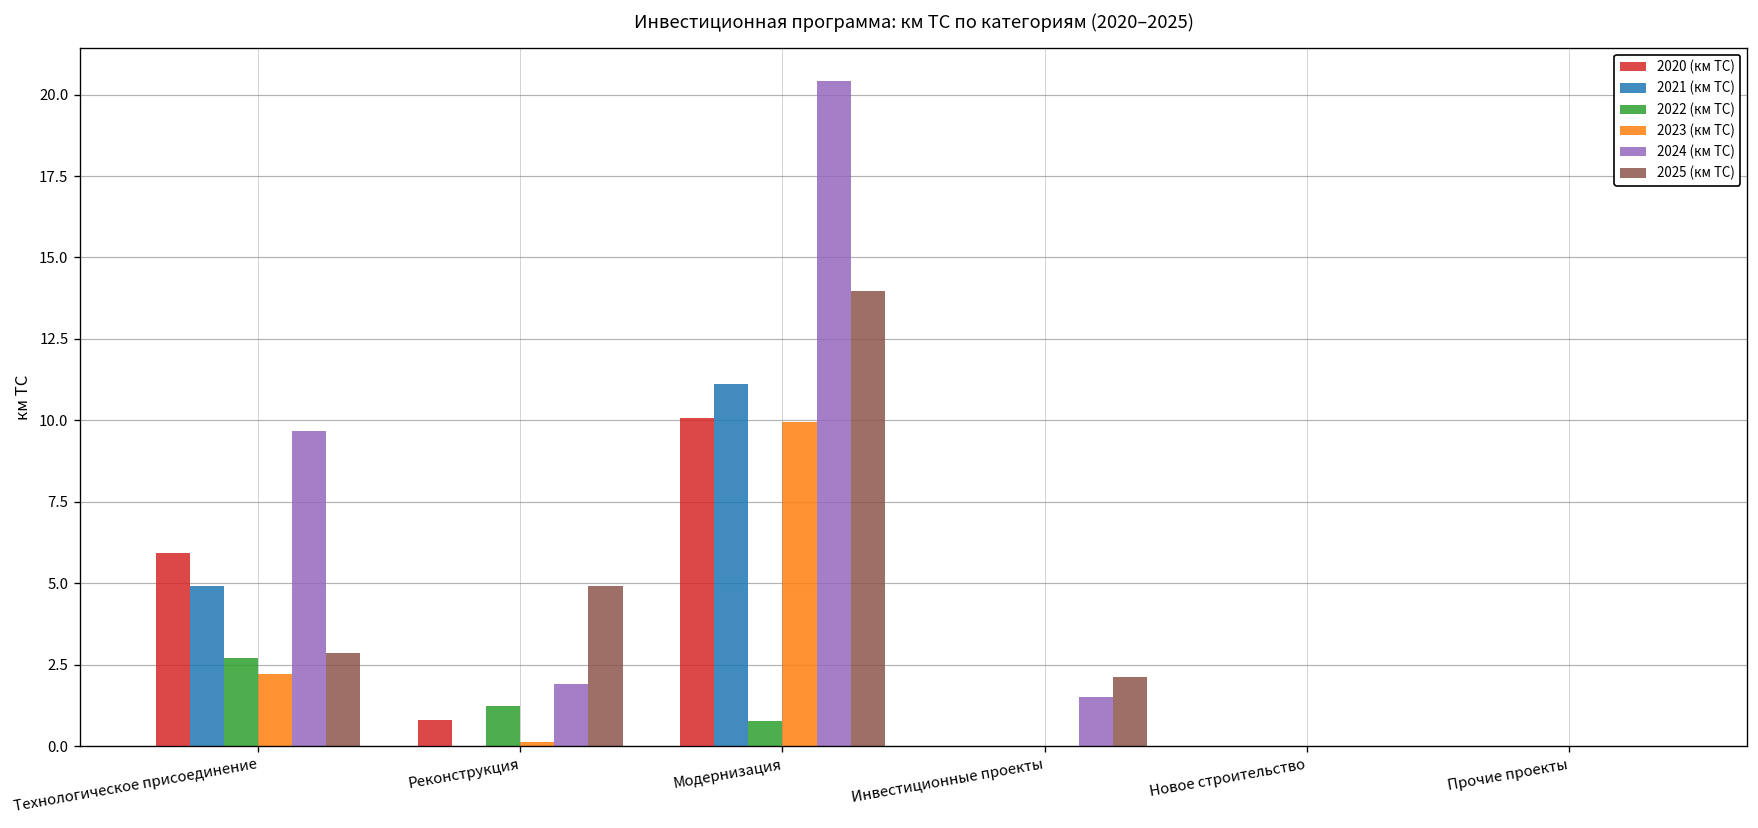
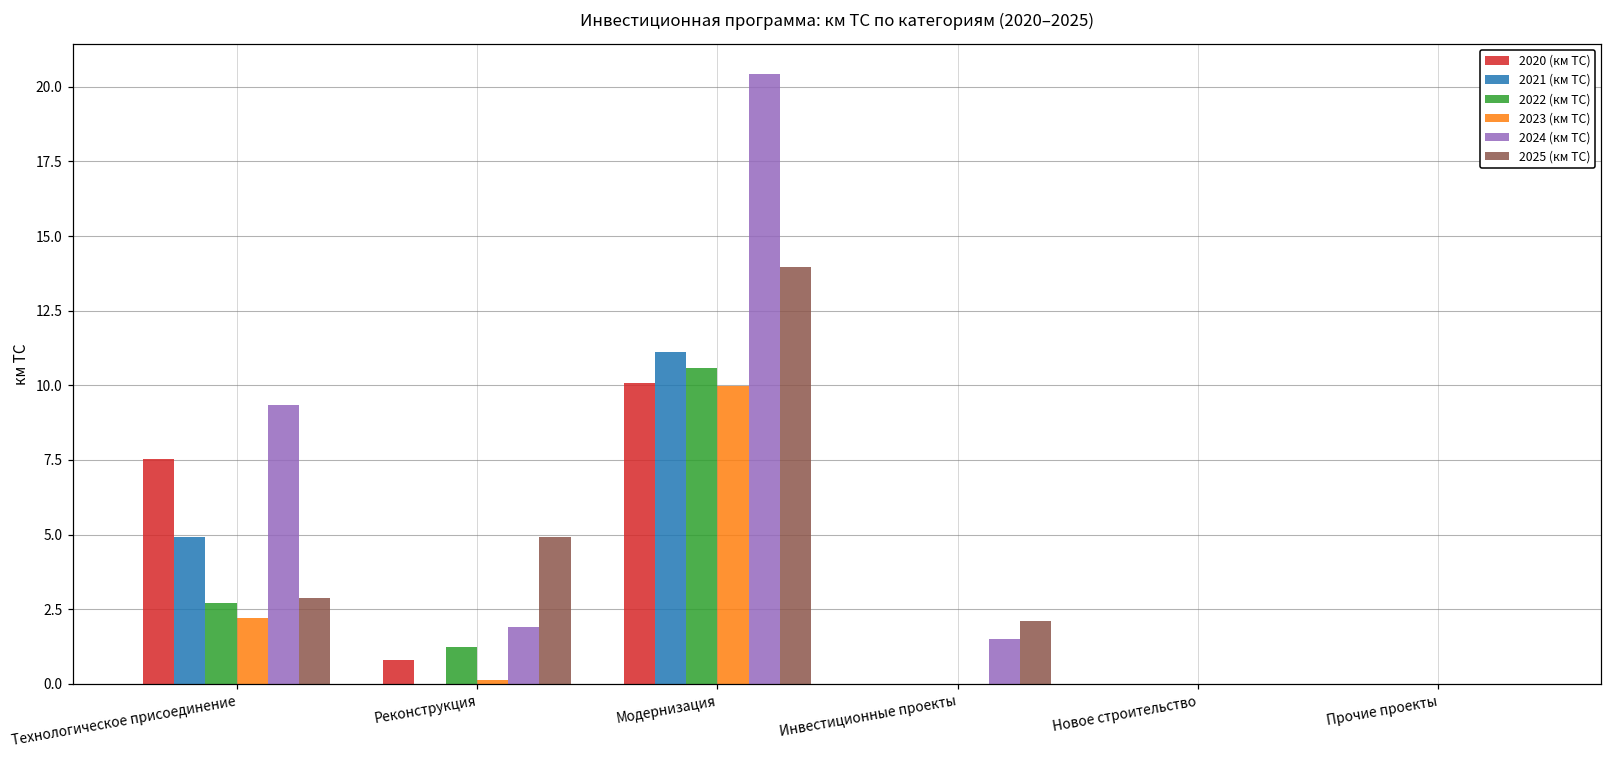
  {
    "2020 (км ТС)": {
-     "Технологическое присоединение": 5.9,
+     "Технологическое присоединение": 7.5,
      "Реконструкция": 0.8,
      "Модернизация": 10.1,
      "Инвестиционные проекты": 0.0,
      "Новое строительство": 0.0,
      "Прочие проекты": 0.0
    },
    "2021 (км ТС)": {
      "Технологическое присоединение": 4.9,
      "Реконструкция": 0.0,
      "Модернизация": 11.1,
      "Инвестиционные проекты": 0.0,
      "Новое строительство": 0.0,
      "Прочие проекты": 0.0
    },
    "2022 (км ТС)": {
      "Технологическое присоединение": 2.7,
      "Реконструкция": 1.2,
-     "Модернизация": 0.8,
+     "Модернизация": 10.6,
      "Инвестиционные проекты": 0.0,
      "Новое строительство": 0.0,
      "Прочие проекты": 0.0
    },
    "2023 (км ТС)": {
      "Технологическое присоединение": 2.2,
      "Реконструкция": 0.1,
      "Модернизация": 10.0,
      "Инвестиционные проекты": 0.0,
      "Новое строительство": 0.0,
      "Прочие проекты": 0.0
    },
    "2024 (км ТС)": {
-     "Технологическое присоединение": 9.7,
+     "Технологическое присоединение": 9.4,
      "Реконструкция": 1.9,
      "Модернизация": 20.4,
      "Инвестиционные проекты": 1.5,
      "Новое строительство": 0.0,
      "Прочие проекты": 0.0
    },
    "2025 (км ТС)": {
      "Технологическое присоединение": 2.9,
      "Реконструкция": 4.9,
      "Модернизация": 14.0,
      "Инвестиционные проекты": 2.1,
      "Новое строительство": 0.0,
      "Прочие проекты": 0.0
    }
  }
